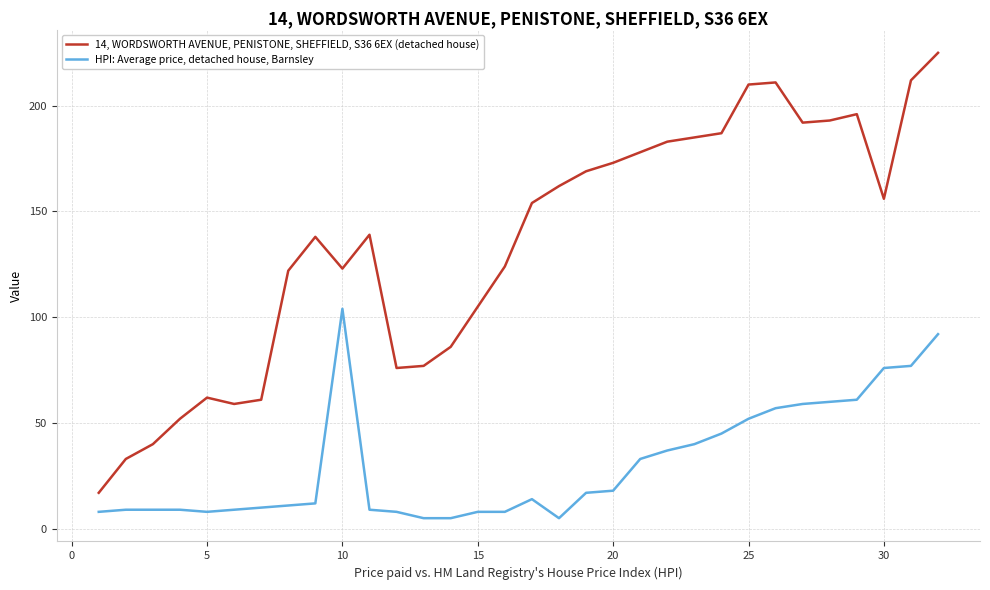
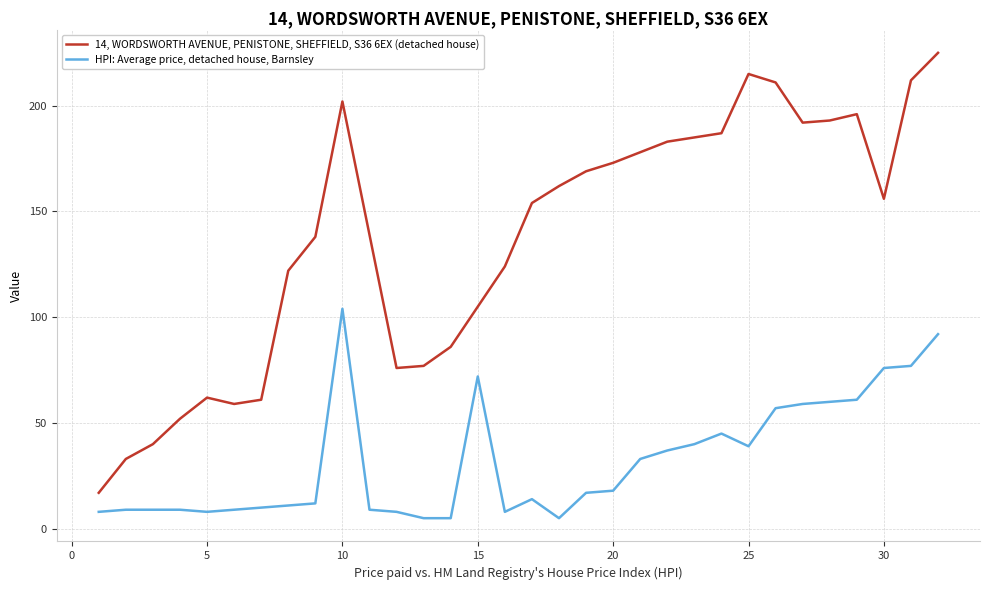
  {
    "14, WORDSWORTH AVENUE, PENISTONE, SHEFFIELD, S36 6EX (detached house)": {
      "5": 62,
-     "10": 123,
+     "10": 202,
      "15": 105,
      "20": 173,
-     "25": 210,
+     "25": 215,
      "30": 156
    },
    "HPI: Average price, detached house, Barnsley": {
      "5": 8,
      "10": 104,
-     "15": 8,
+     "15": 72,
      "20": 18,
-     "25": 52,
+     "25": 39,
      "30": 76
    }
  }
